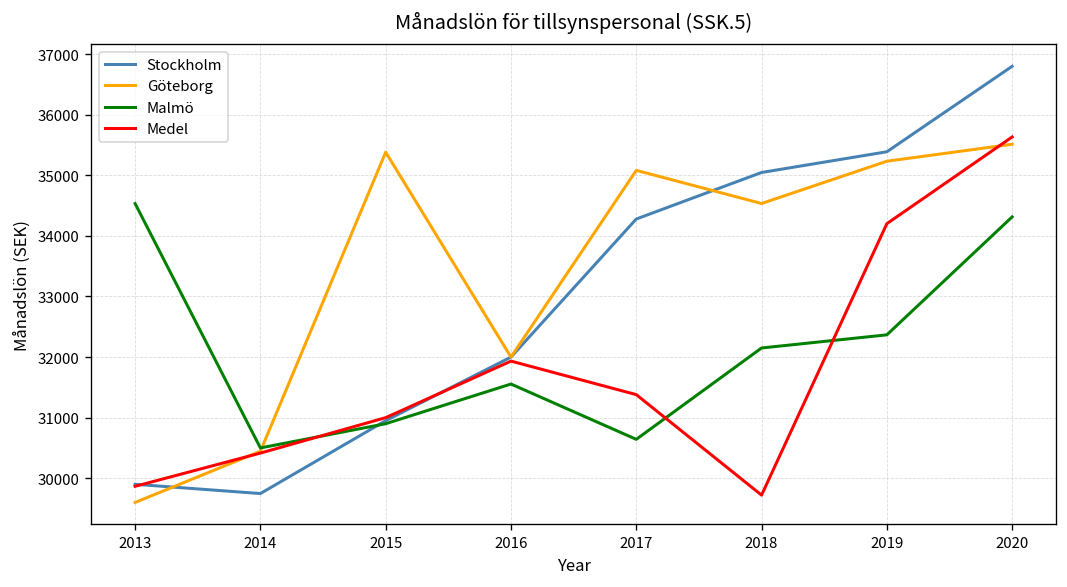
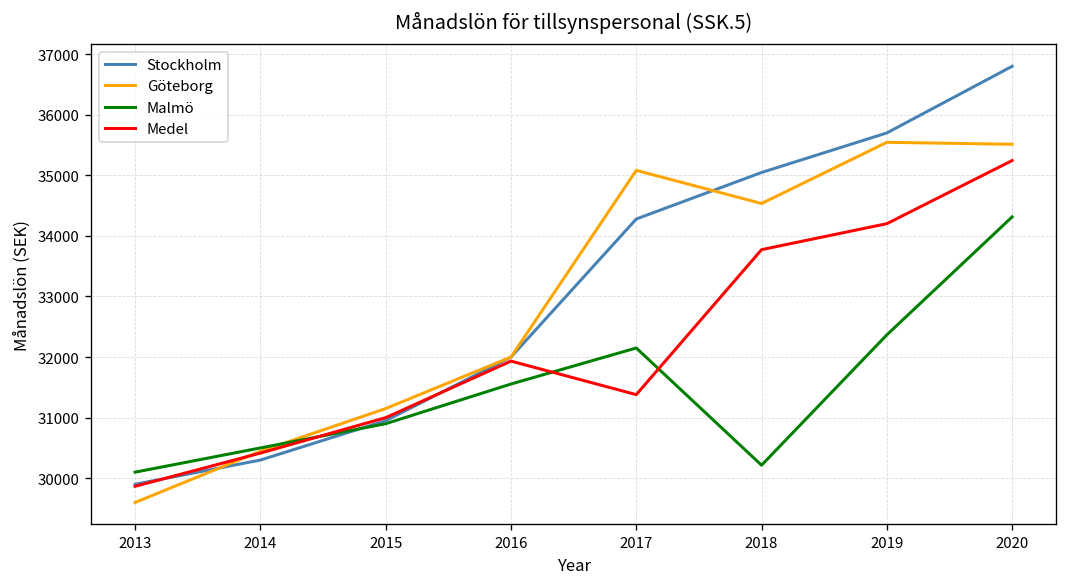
  {
    "Stockholm": {
-     "2014": 29700,
+     "2014": 30300,
      "2017": 34300,
      "2018": 35000,
-     "2019": 35400,
+     "2019": 35700,
      "2020": 36800
    },
    "Göteborg": {
      "2013": 29600,
-     "2015": 35400,
+     "2015": 31200,
      "2017": 35100,
      "2018": 34500,
-     "2019": 35200,
+     "2019": 35500,
      "2020": 35500
    },
    "Malmö": {
-     "2013": 34500,
+     "2013": 30100,
      "2014": 30500,
      "2016": 31600,
-     "2017": 30600,
-     "2018": 32200,
+     "2017": 32200,
+     "2018": 30200,
      "2019": 32400,
      "2020": 34300
    },
    "Medel": {
      "2016": 31900,
      "2017": 31400,
-     "2018": 29700,
+     "2018": 33800,
      "2019": 34200,
-     "2020": 35600
+     "2020": 35200
    }
  }
